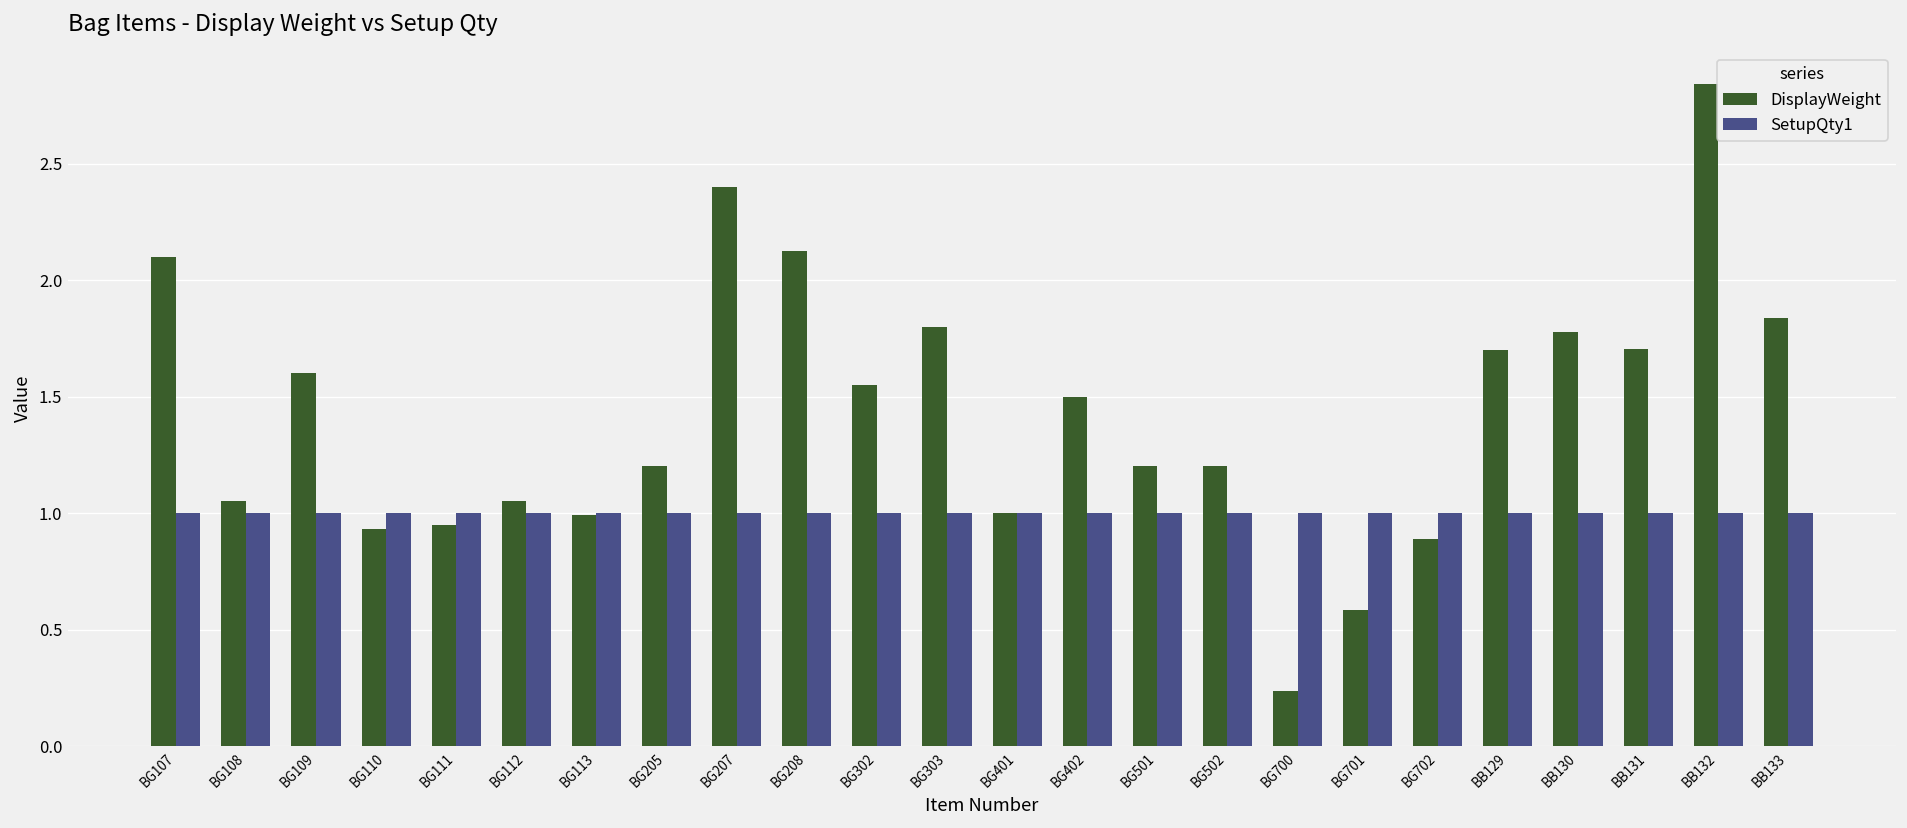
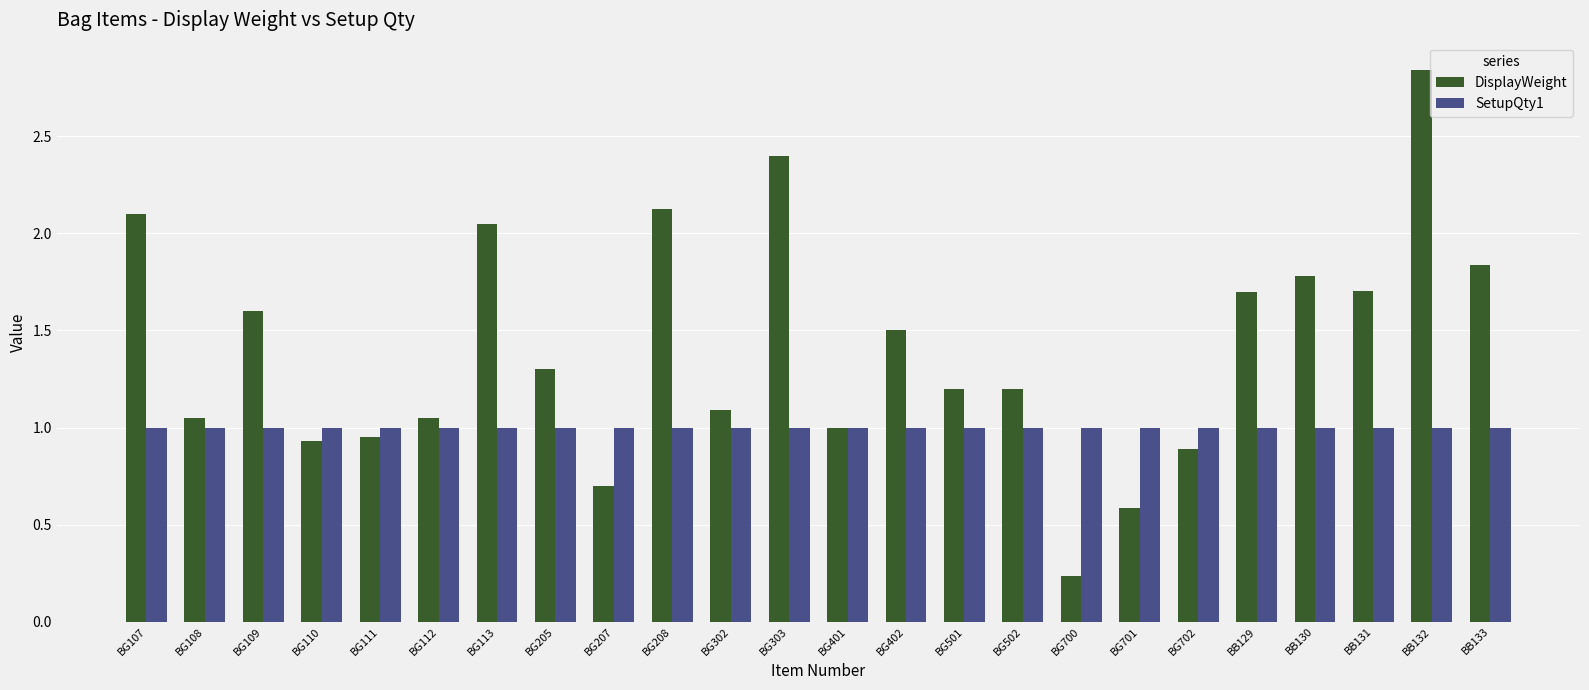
  {
    "DisplayWeight": {
      "BG107": 2.10,
      "BG108": 1.05,
      "BG109": 1.60,
      "BG110": 0.93,
      "BG111": 0.95,
      "BG112": 1.05,
-     "BG113": 0.99,
-     "BG205": 1.2,
-     "BG207": 2.4,
+     "BG113": 2.05,
+     "BG205": 1.3,
+     "BG207": 0.7,
      "BG208": 2.13,
-     "BG302": 1.55,
-     "BG303": 1.8,
+     "BG302": 1.09,
+     "BG303": 2.4,
      "BG401": 1.00,
      "BG402": 1.50,
      "BG501": 1.20,
      "BG502": 1.20,
      "BG700": 0.24,
      "BG701": 0.59,
      "BG702": 0.89,
      "BB129": 1.70,
      "BB130": 1.78,
      "BB131": 1.70,
      "BB132": 2.84,
      "BB133": 1.84
    },
    "SetupQty1": {
      "BG107": 1.00,
      "BG108": 1.00,
      "BG109": 1.00,
      "BG110": 1.00,
      "BG111": 1.00,
      "BG112": 1.00,
      "BG113": 1.00,
      "BG205": 1.00,
      "BG207": 1.00,
      "BG208": 1.00,
      "BG302": 1.00,
      "BG303": 1.00,
      "BG401": 1.00,
      "BG402": 1.00,
      "BG501": 1.00,
      "BG502": 1.00,
      "BG700": 1.00,
      "BG701": 1.00,
      "BG702": 1.00,
      "BB129": 1.00,
      "BB130": 1.00,
      "BB131": 1.00,
      "BB132": 1.00,
      "BB133": 1.00
    }
  }
